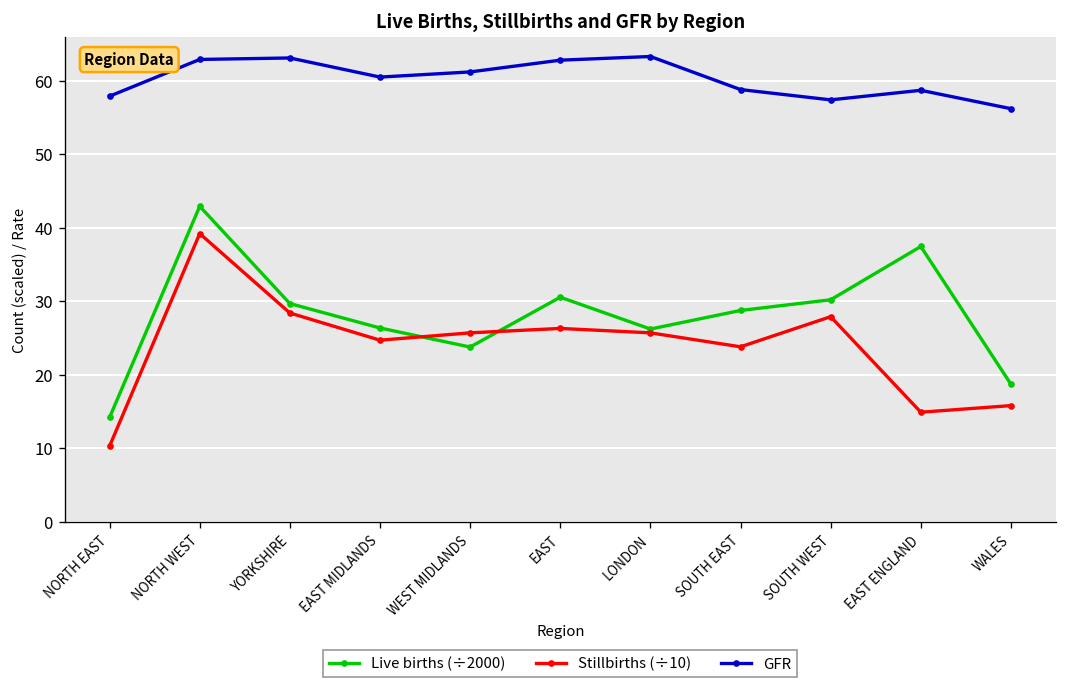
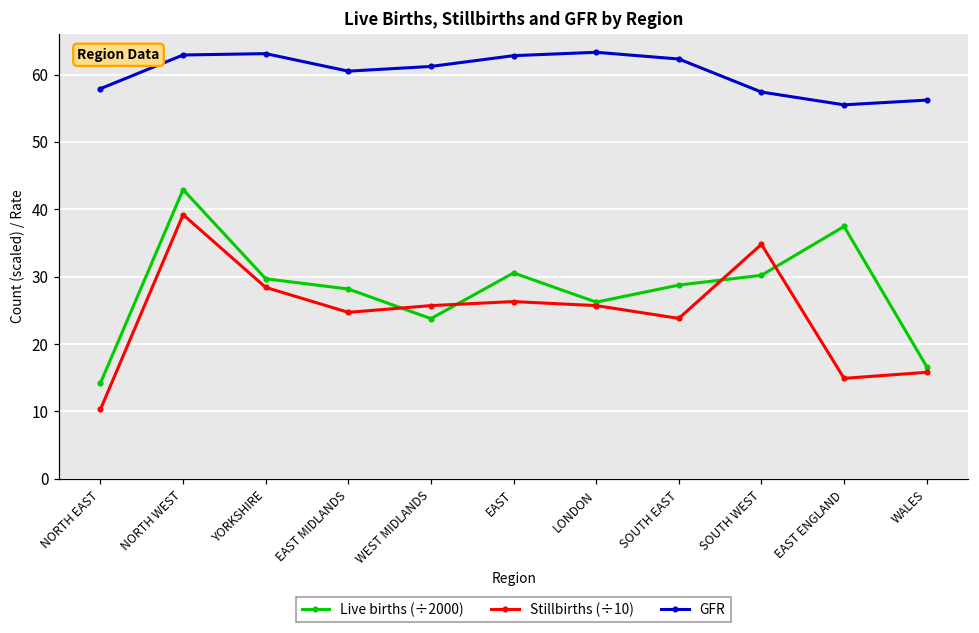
  {
    "Live births (÷2000)": {
      "NORTH EAST": 14,
      "NORTH WEST": 43,
      "YORKSHIRE": 30,
-     "EAST MIDLANDS": 26,
+     "EAST MIDLANDS": 28,
      "WEST MIDLANDS": 24,
      "EAST": 31,
      "LONDON": 26,
      "SOUTH EAST": 29,
      "SOUTH WEST": 30,
      "EAST ENGLAND": 37,
-     "WALES": 19
+     "WALES": 17
    },
    "Stillbirths (÷10)": {
      "NORTH EAST": 10,
      "NORTH WEST": 39,
      "YORKSHIRE": 28,
      "EAST MIDLANDS": 25,
      "WEST MIDLANDS": 26,
      "EAST": 26,
      "LONDON": 26,
      "SOUTH EAST": 24,
-     "SOUTH WEST": 28,
+     "SOUTH WEST": 35,
      "EAST ENGLAND": 15,
      "WALES": 16
    },
    "GFR": {
      "NORTH EAST": 58,
      "NORTH WEST": 63,
      "YORKSHIRE": 63,
      "EAST MIDLANDS": 61,
      "WEST MIDLANDS": 61,
      "EAST": 63,
      "LONDON": 63,
-     "SOUTH EAST": 59,
+     "SOUTH EAST": 62,
      "SOUTH WEST": 57,
-     "EAST ENGLAND": 59,
+     "EAST ENGLAND": 56,
      "WALES": 56
    }
  }
